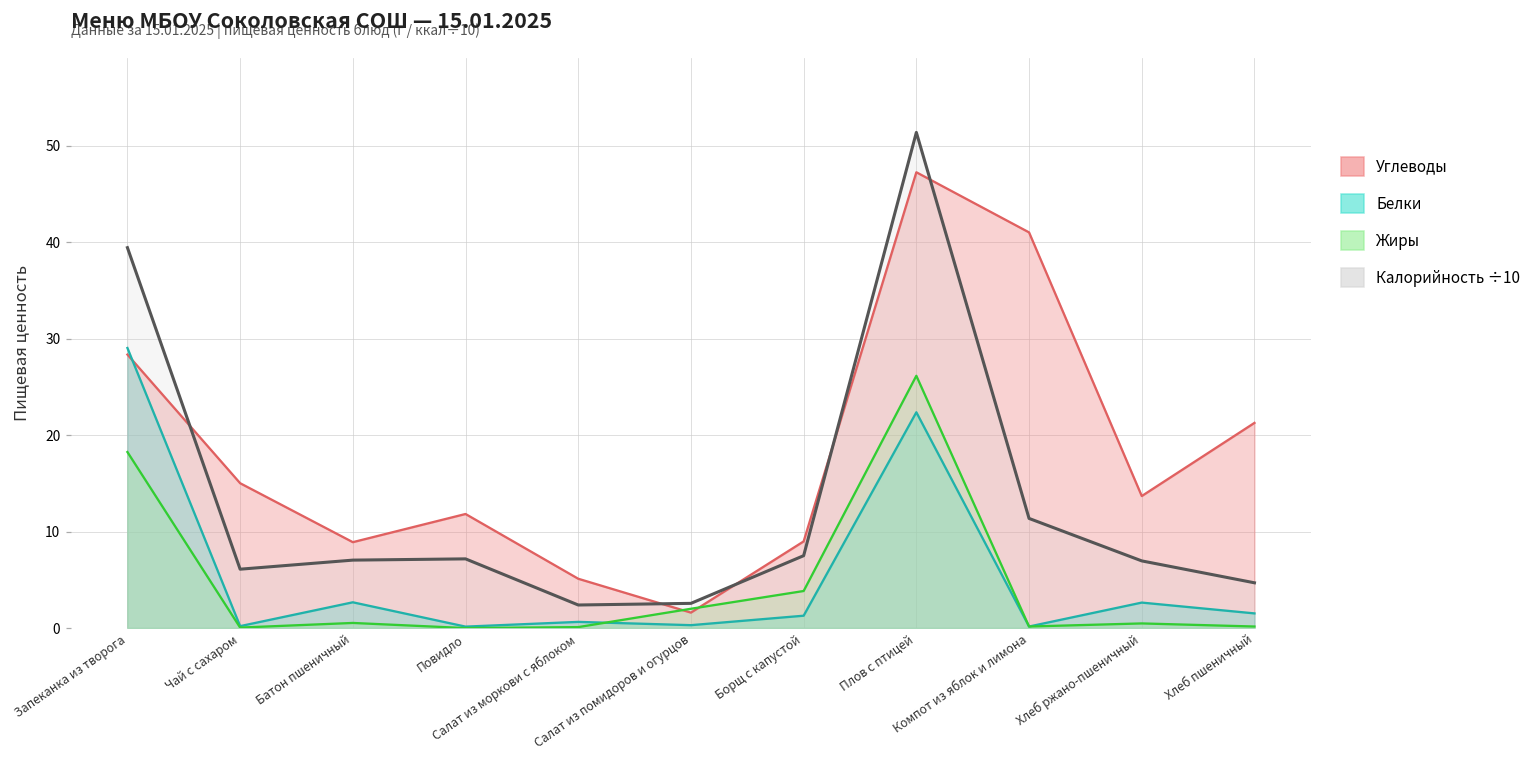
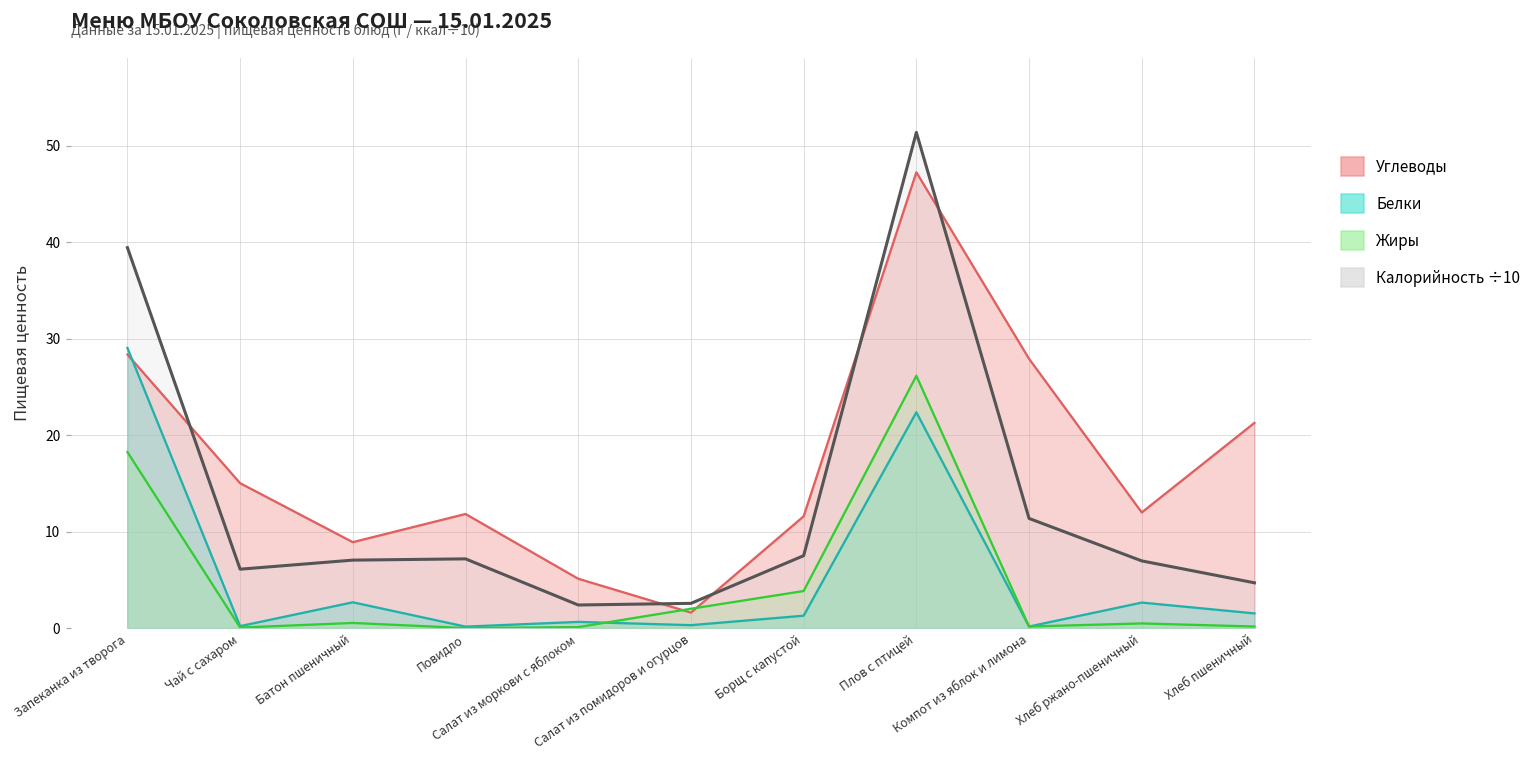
  {
    "Углеводы": {
      "Запеканка из творога": 28,
      "Чай с сахаром": 15,
      "Батон пшеничный": 9,
      "Повидло": 12,
      "Салат из моркови с яблоком": 5,
      "Салат из помидоров и огурцов": 2,
-     "Борщ с капустой": 9,
+     "Борщ с капустой": 12,
      "Плов с птицей": 47,
-     "Компот из яблок и лимона": 41,
-     "Хлеб ржано-пшеничный": 14,
+     "Компот из яблок и лимона": 28,
+     "Хлеб ржано-пшеничный": 12,
      "Хлеб пшеничный": 21
    }
  }
